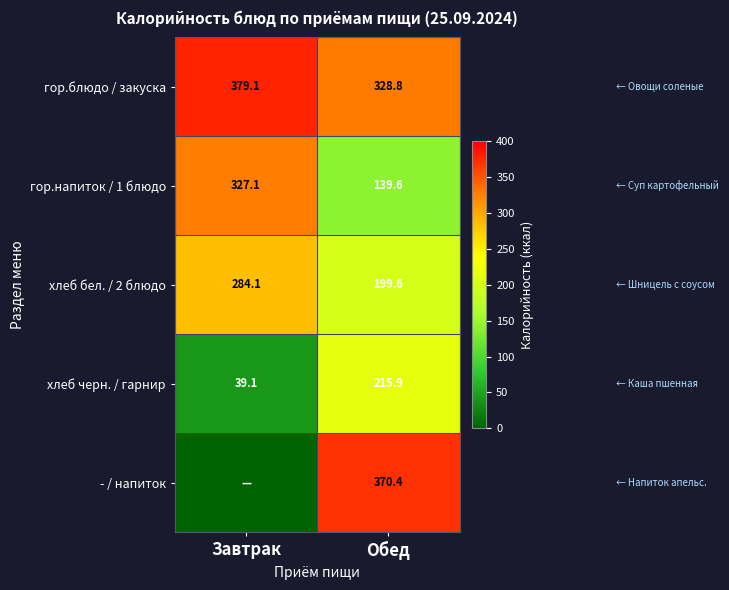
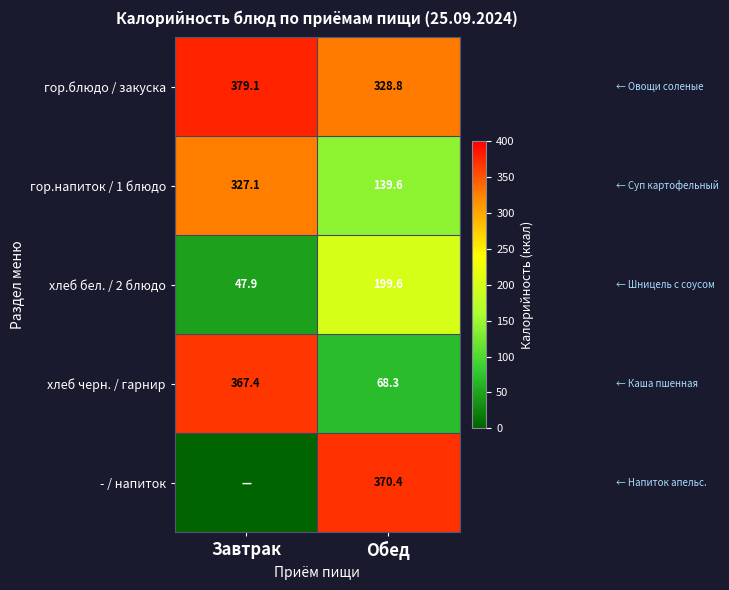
  {
    "гор.блюдо / закуска": {
      "Завтрак": 379.1,
      "Обед": 328.8
    },
    "гор.напиток / 1 блюдо": {
      "Завтрак": 327.1,
      "Обед": 139.6
    },
    "хлеб бел. / 2 блюдо": {
-     "Завтрак": 284.1,
+     "Завтрак": 47.9,
      "Обед": 199.6
    },
    "хлеб черн. / гарнир": {
-     "Завтрак": 39.1,
-     "Обед": 215.9
+     "Завтрак": 367.4,
+     "Обед": 68.3
    },
    "- / напиток": {
      "Обед": 370.4
    }
  }
